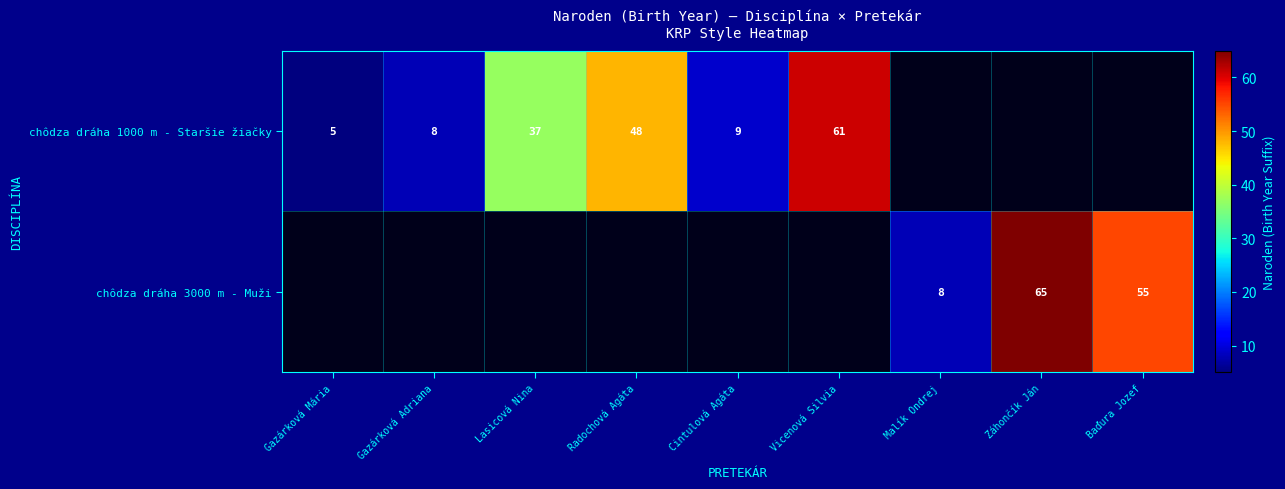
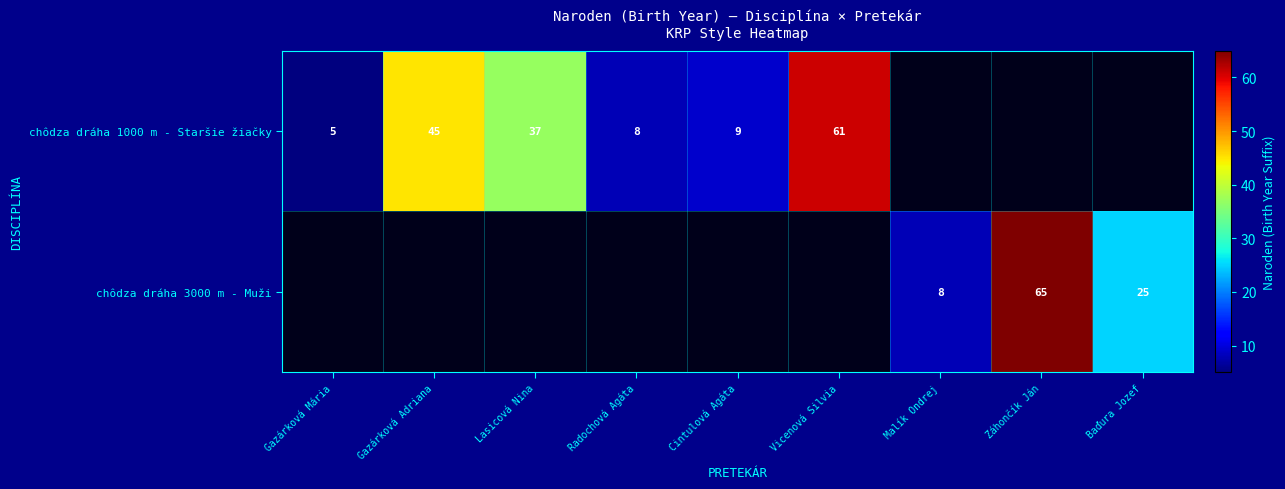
  {
    "chôdza dráha 1000 m - Staršie žiačky": {
      "Gazárková Mária": 5,
-     "Gazárková Adriana": 8,
+     "Gazárková Adriana": 45,
      "Lasicová Nina": 37,
-     "Radochová Agáta": 48,
+     "Radochová Agáta": 8,
      "Cintulová Agáta": 9,
      "Vicenová Silvia": 61
    },
    "chôdza dráha 3000 m - Muži": {
      "Malík Ondrej": 8,
      "Záhončík Ján": 65,
-     "Baďura Jozef": 55
+     "Baďura Jozef": 25
    }
  }
